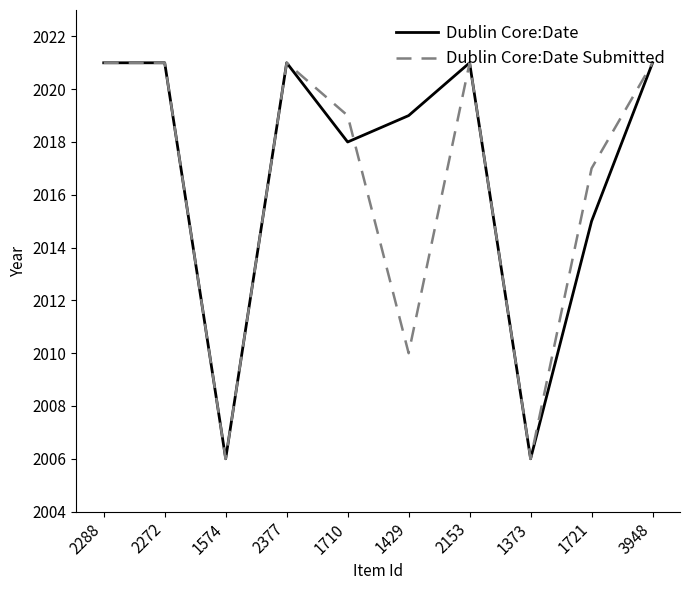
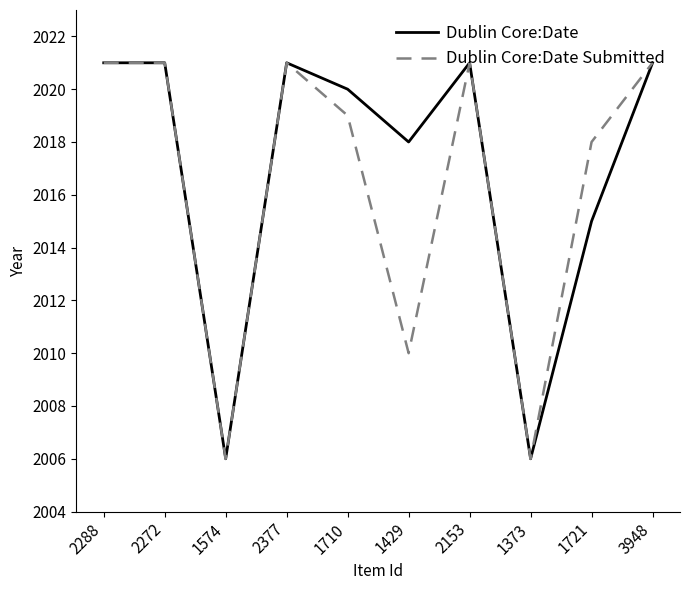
  {
    "Dublin Core:Date": {
-     "1710": 2018,
-     "1429": 2019,
+     "1710": 2020,
+     "1429": 2018,
      "1721": 2015
    },
    "Dublin Core:Date Submitted": {
      "1710": 2019,
      "1429": 2010,
-     "1721": 2017
+     "1721": 2018
    }
  }
